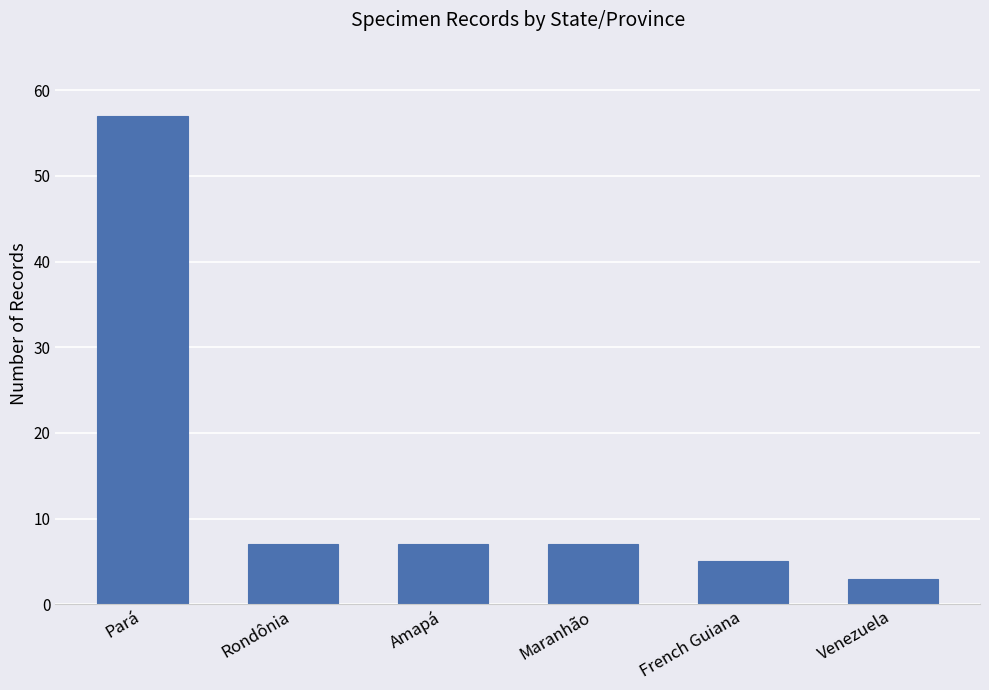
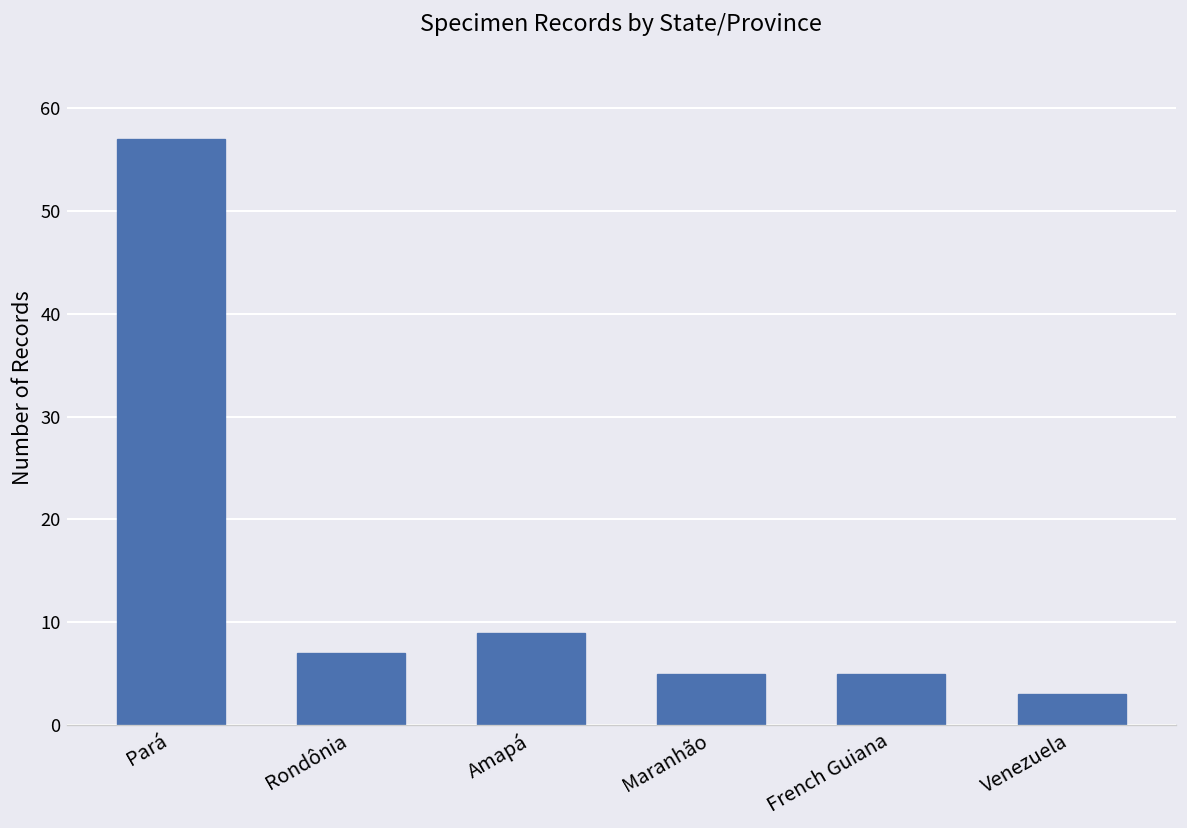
  {
    "Pará": 57,
    "Rondônia": 7,
-   "Amapá": 7,
-   "Maranhão": 7,
+   "Amapá": 9,
+   "Maranhão": 5,
    "French Guiana": 5,
    "Venezuela": 3
  }
